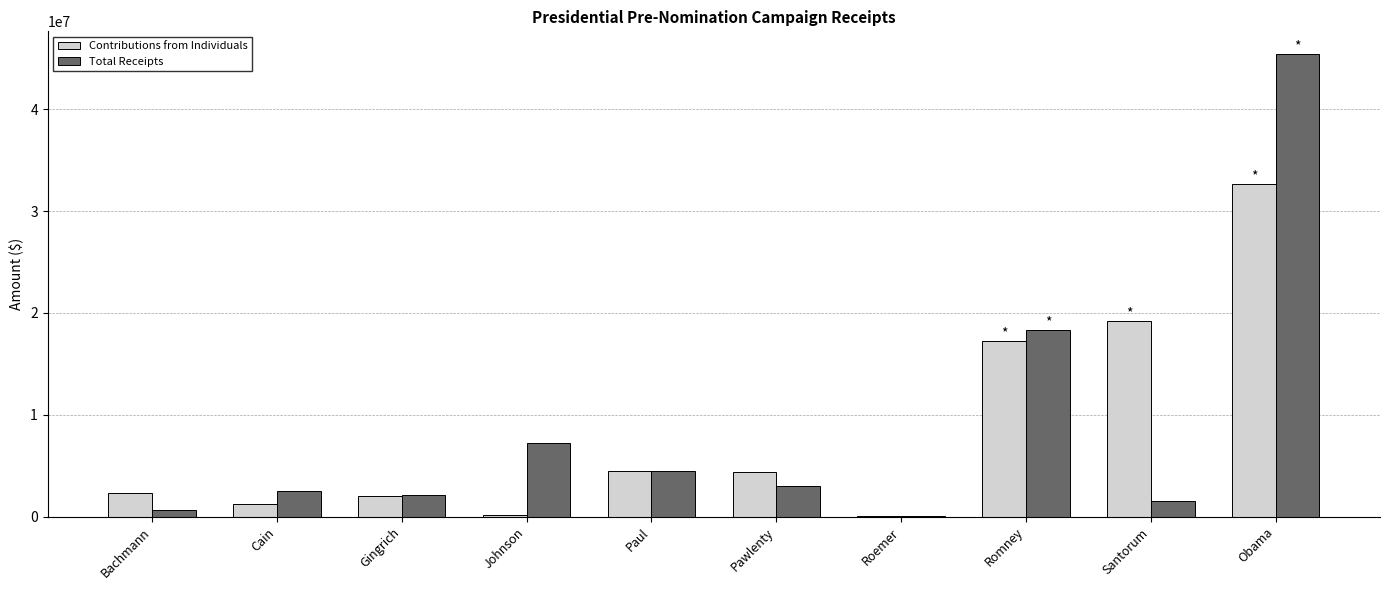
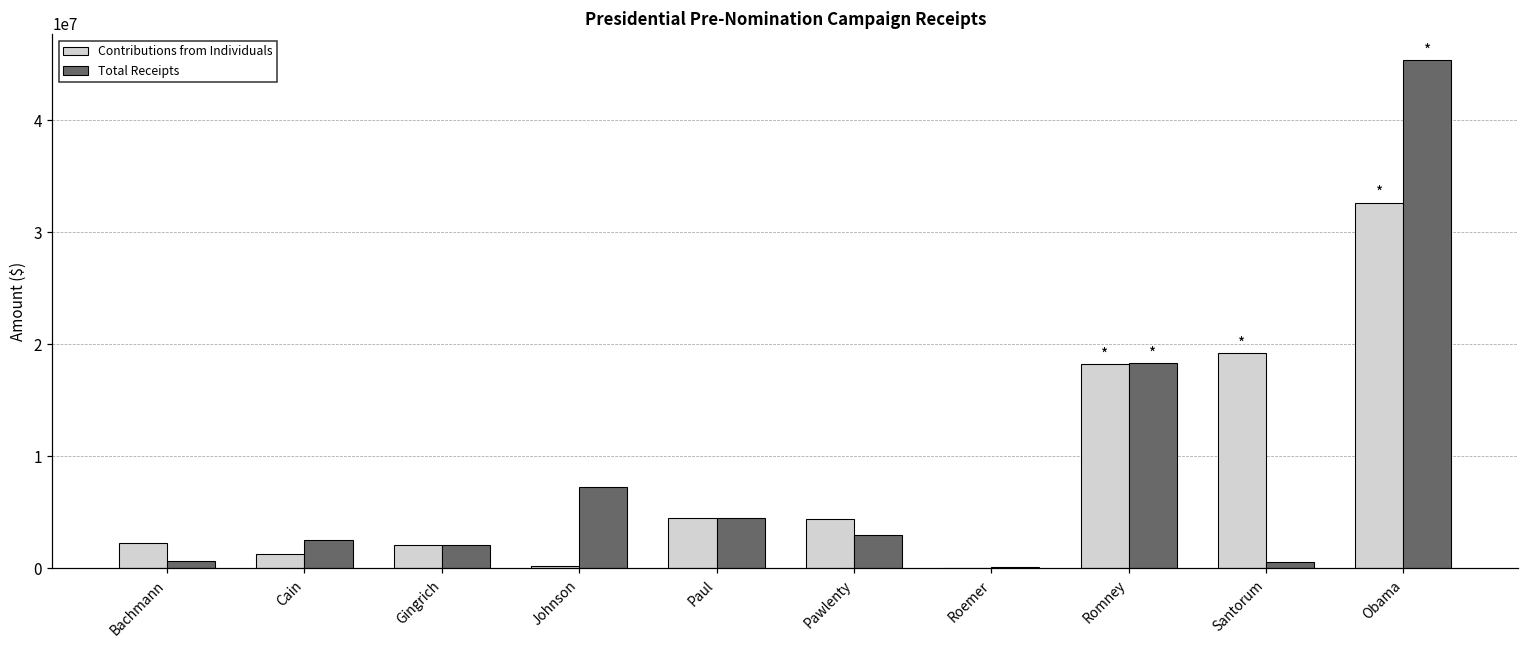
  {
    "Contributions from Individuals": {
      "Bachmann": 2300000,
      "Cain": 1300000,
      "Gingrich": 2100000,
      "Paul": 4500000,
      "Pawlenty": 4400000,
-     "Romney": 17200000,
+     "Romney": 18200000,
      "Santorum": 19200000,
      "Obama": 32600000
    },
    "Total Receipts": {
      "Bachmann": 600000,
      "Cain": 2600000,
      "Gingrich": 2100000,
      "Johnson": 7300000,
      "Paul": 4500000,
      "Pawlenty": 3000000,
      "Romney": 18300000,
-     "Santorum": 1500000,
+     "Santorum": 600000,
      "Obama": 45400000
    }
  }
